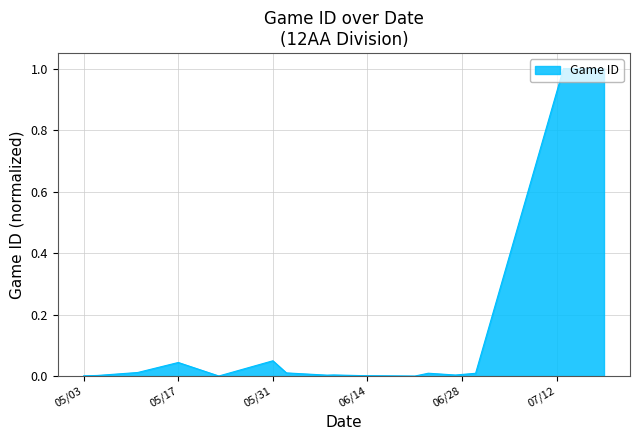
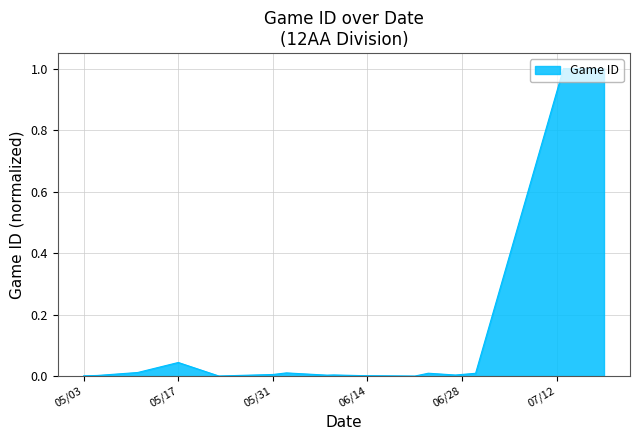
  {
    "05/03": 0.00,
    "05/17": 0.04,
-   "05/31": 0.05
+   "05/31": 0.01
  }
